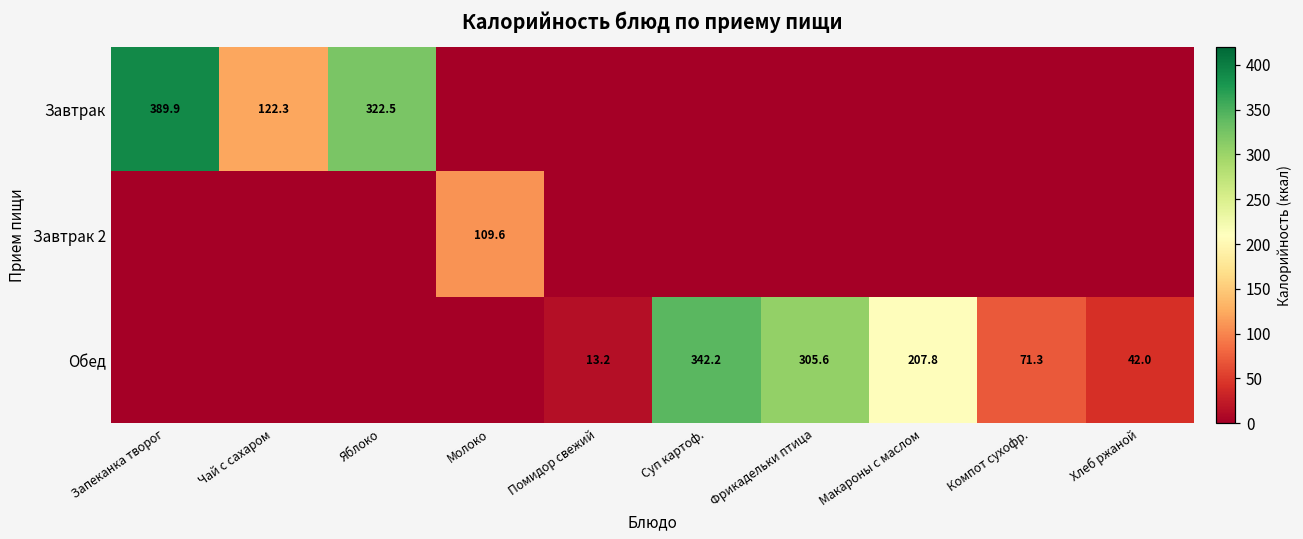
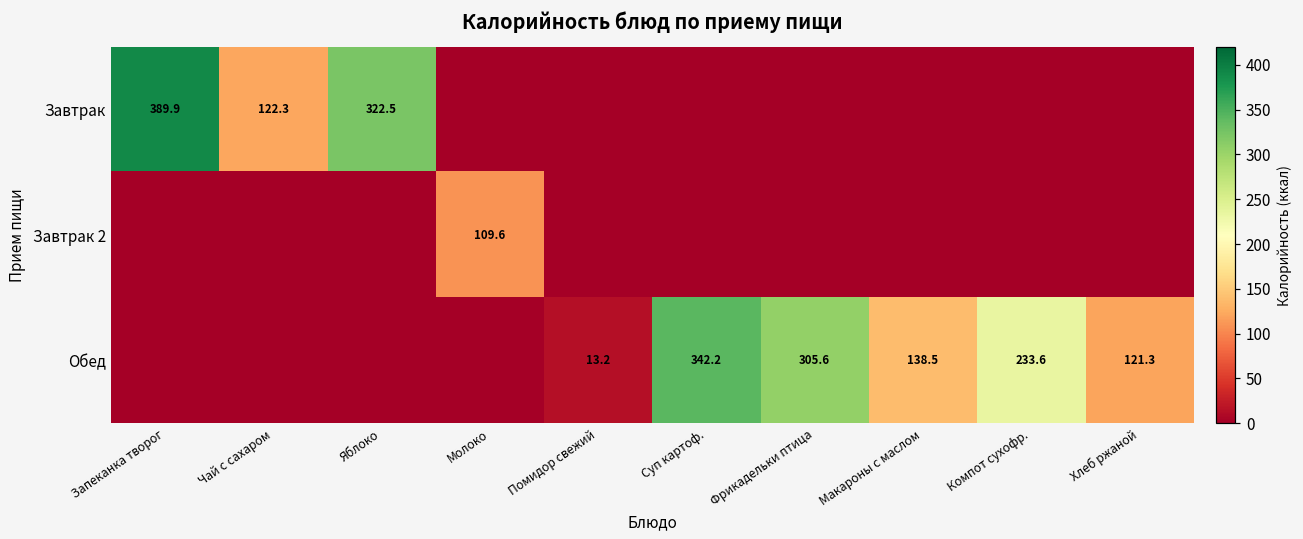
  {
    "Завтрак": {
      "Запеканка творог": 389.9,
      "Чай с сахаром": 122.3,
      "Яблоко": 322.5
    },
    "Завтрак 2": {
      "Молоко": 109.6
    },
    "Обед": {
      "Помидор свежий": 13.2,
      "Суп картоф.": 342.2,
      "Фрикадельки птица": 305.6,
-     "Макароны с маслом": 207.8,
-     "Компот сухофр.": 71.3,
-     "Хлеб ржаной": 42.0
+     "Макароны с маслом": 138.5,
+     "Компот сухофр.": 233.6,
+     "Хлеб ржаной": 121.3
    }
  }
